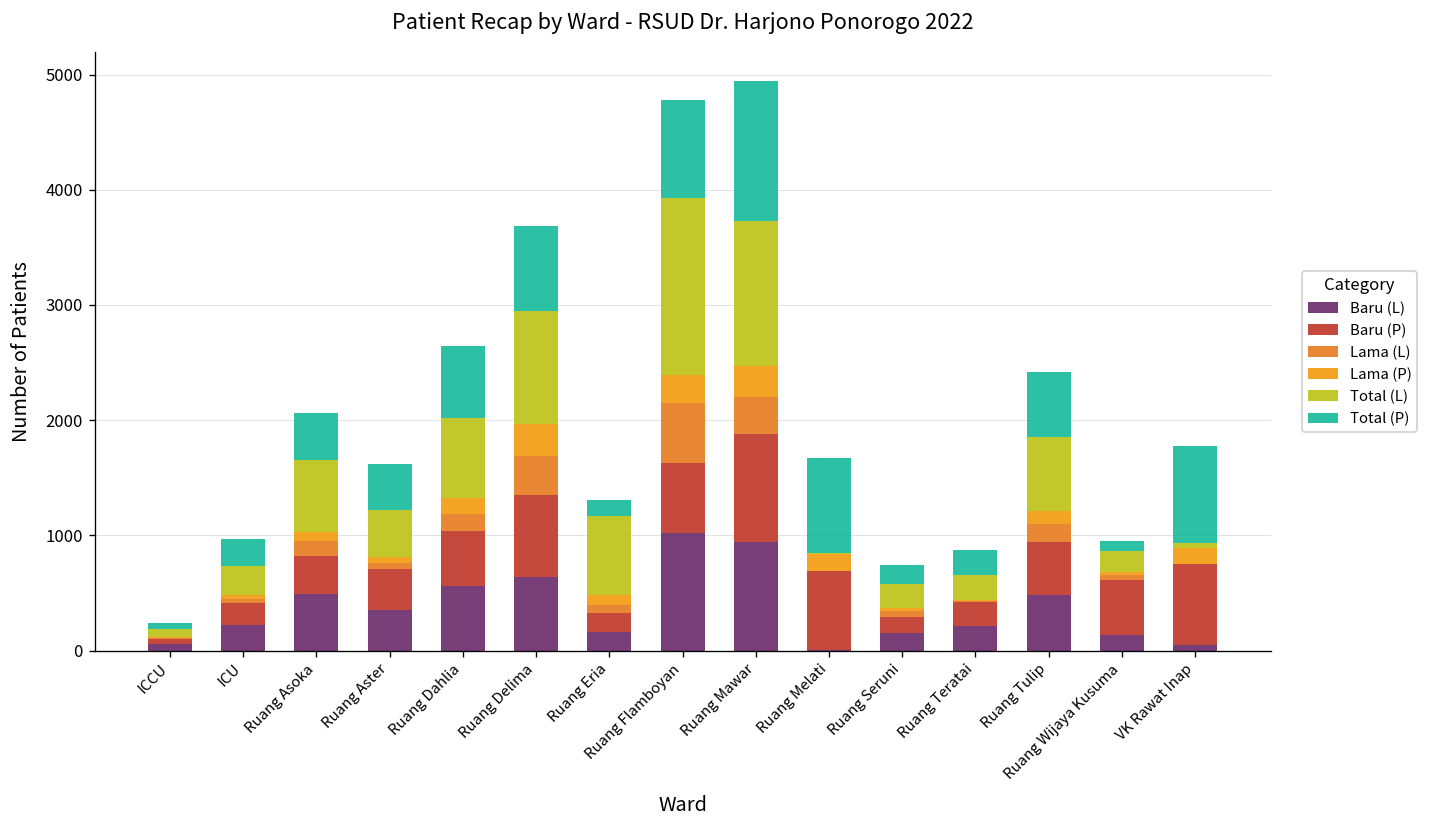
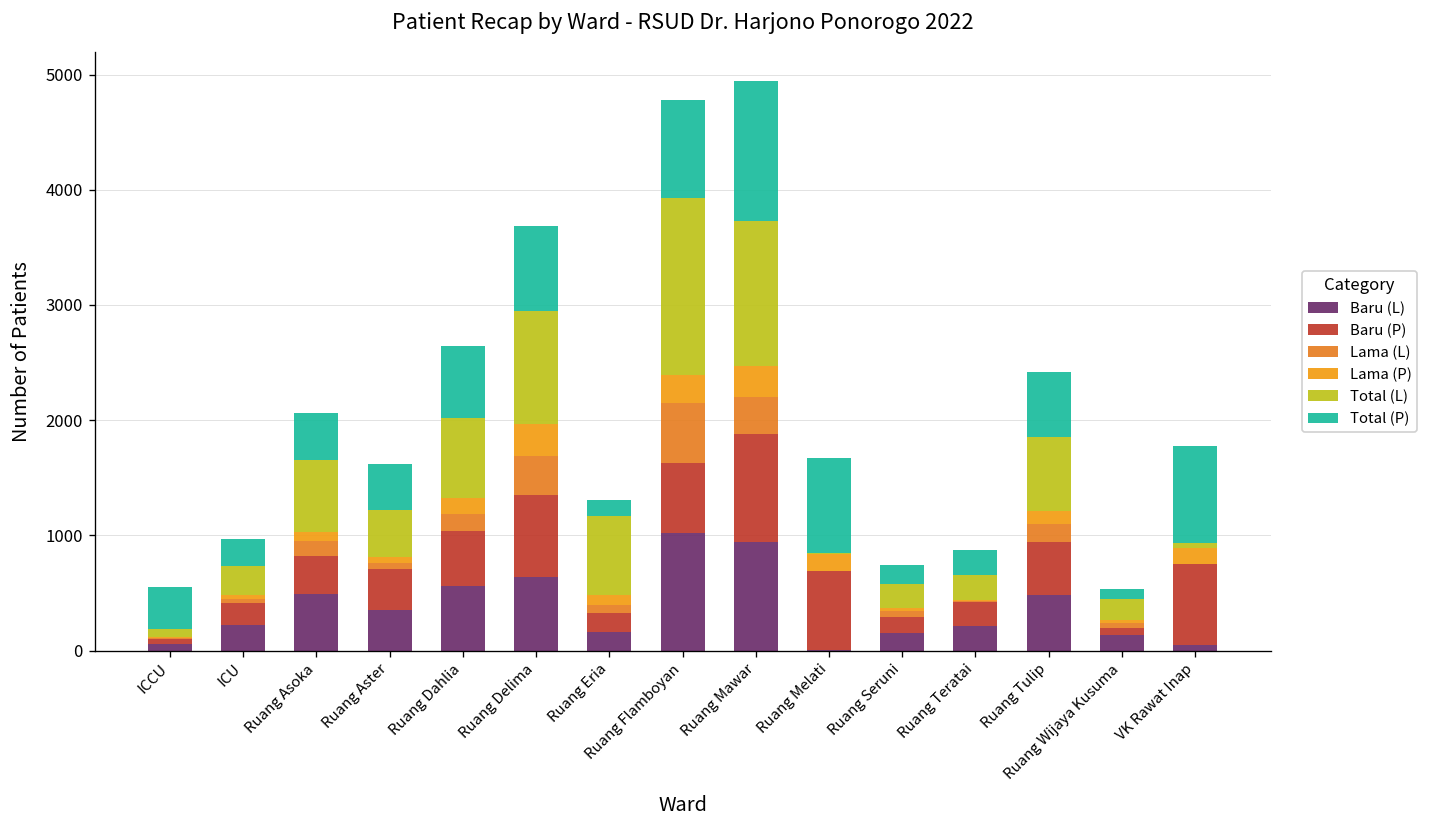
  {
    "Baru (L)": {
      "ICCU": 100,
      "ICU": 200,
      "Ruang Asoka": 500,
      "Ruang Aster": 400,
      "Ruang Dahlia": 600,
      "Ruang Delima": 600,
      "Ruang Eria": 200,
      "Ruang Flamboyan": 1000,
      "Ruang Mawar": 900,
      "Ruang Seruni": 200,
      "Ruang Teratai": 200,
      "Ruang Tulip": 500,
      "Ruang Wijaya Kusuma": 100,
      "VK Rawat Inap": 0
    },
    "Baru (P)": {
      "ICCU": 0,
      "ICU": 200,
      "Ruang Asoka": 300,
      "Ruang Aster": 300,
      "Ruang Dahlia": 500,
      "Ruang Delima": 700,
      "Ruang Eria": 200,
      "Ruang Flamboyan": 600,
      "Ruang Mawar": 900,
      "Ruang Melati": 700,
      "Ruang Seruni": 100,
      "Ruang Teratai": 200,
      "Ruang Tulip": 500,
-     "Ruang Wijaya Kusuma": 500,
+     "Ruang Wijaya Kusuma": 100,
      "VK Rawat Inap": 700
    },
    "Total (L)": {
      "ICCU": 100,
      "ICU": 300,
      "Ruang Asoka": 600,
      "Ruang Aster": 400,
      "Ruang Dahlia": 700,
      "Ruang Delima": 1000,
      "Ruang Eria": 700,
      "Ruang Flamboyan": 1500,
      "Ruang Mawar": 1300,
      "Ruang Seruni": 200,
      "Ruang Teratai": 200,
      "Ruang Tulip": 600,
      "Ruang Wijaya Kusuma": 200,
      "VK Rawat Inap": 0
    },
    "Total (P)": {
-     "ICCU": 100,
+     "ICCU": 400,
      "ICU": 200,
      "Ruang Asoka": 400,
      "Ruang Aster": 400,
      "Ruang Dahlia": 600,
      "Ruang Delima": 700,
      "Ruang Eria": 100,
      "Ruang Flamboyan": 900,
      "Ruang Mawar": 1200,
      "Ruang Melati": 800,
      "Ruang Seruni": 200,
      "Ruang Teratai": 200,
      "Ruang Tulip": 600,
      "Ruang Wijaya Kusuma": 100,
      "VK Rawat Inap": 800
    }
  }
